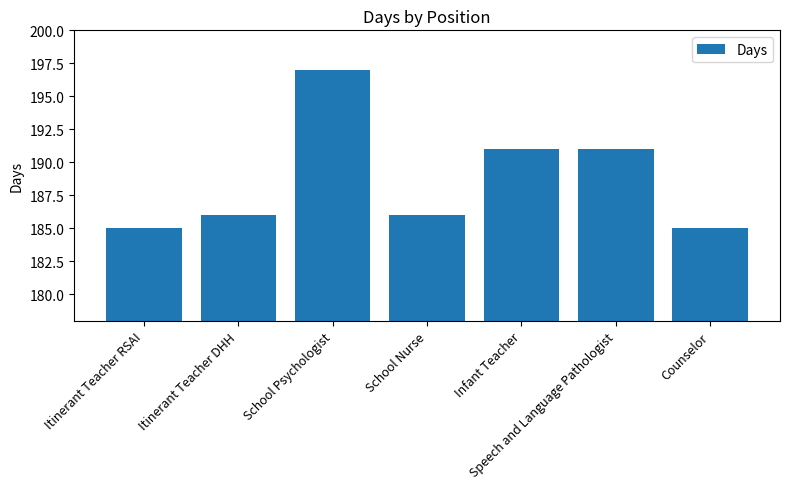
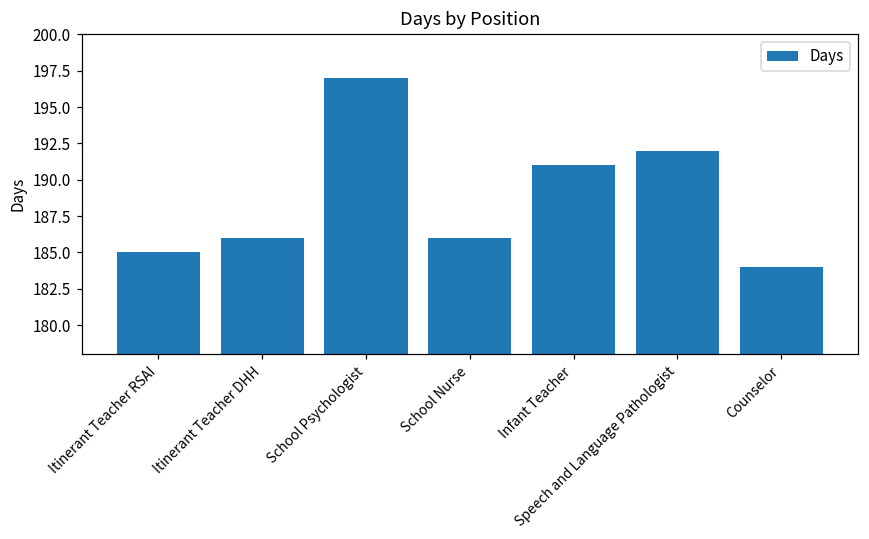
  {
    "Itinerant Teacher RSAI": 185,
    "Itinerant Teacher DHH": 186,
    "School Psychologist": 197,
    "School Nurse": 186,
    "Infant Teacher": 191,
-   "Speech and Language Pathologist": 191,
-   "Counselor": 185
+   "Speech and Language Pathologist": 192,
+   "Counselor": 184
  }
